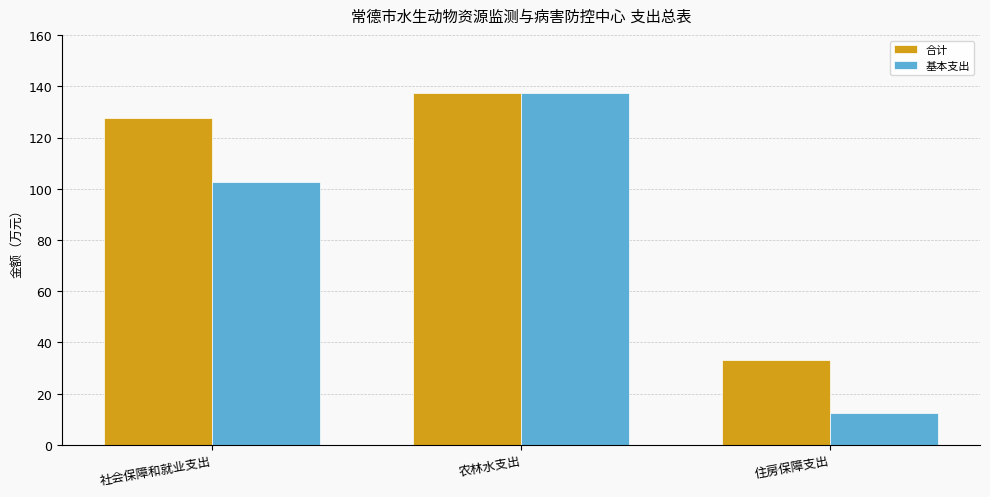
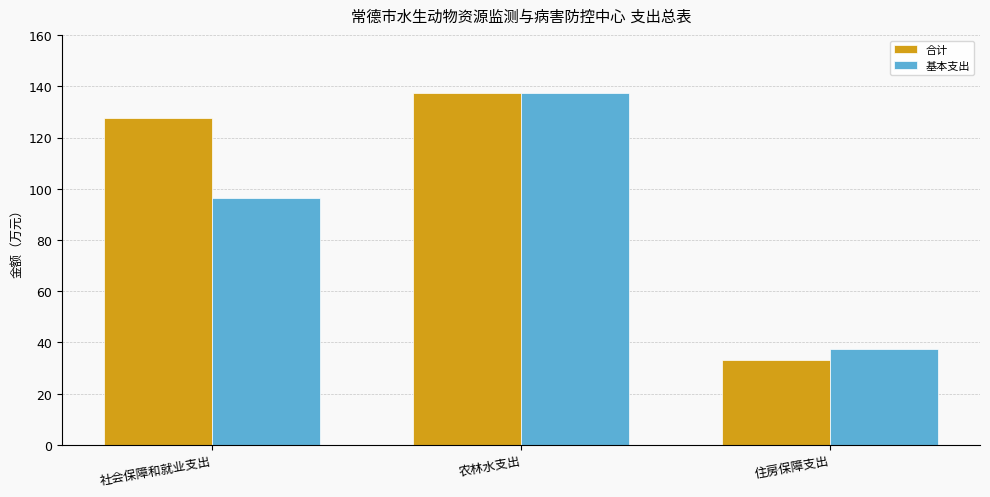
  {
    "合计": {
      "社会保障和就业支出": 128,
      "农林水支出": 137,
      "住房保障支出": 33
    },
    "基本支出": {
-     "社会保障和就业支出": 103,
+     "社会保障和就业支出": 96,
      "农林水支出": 137,
-     "住房保障支出": 13
+     "住房保障支出": 38
    }
  }
